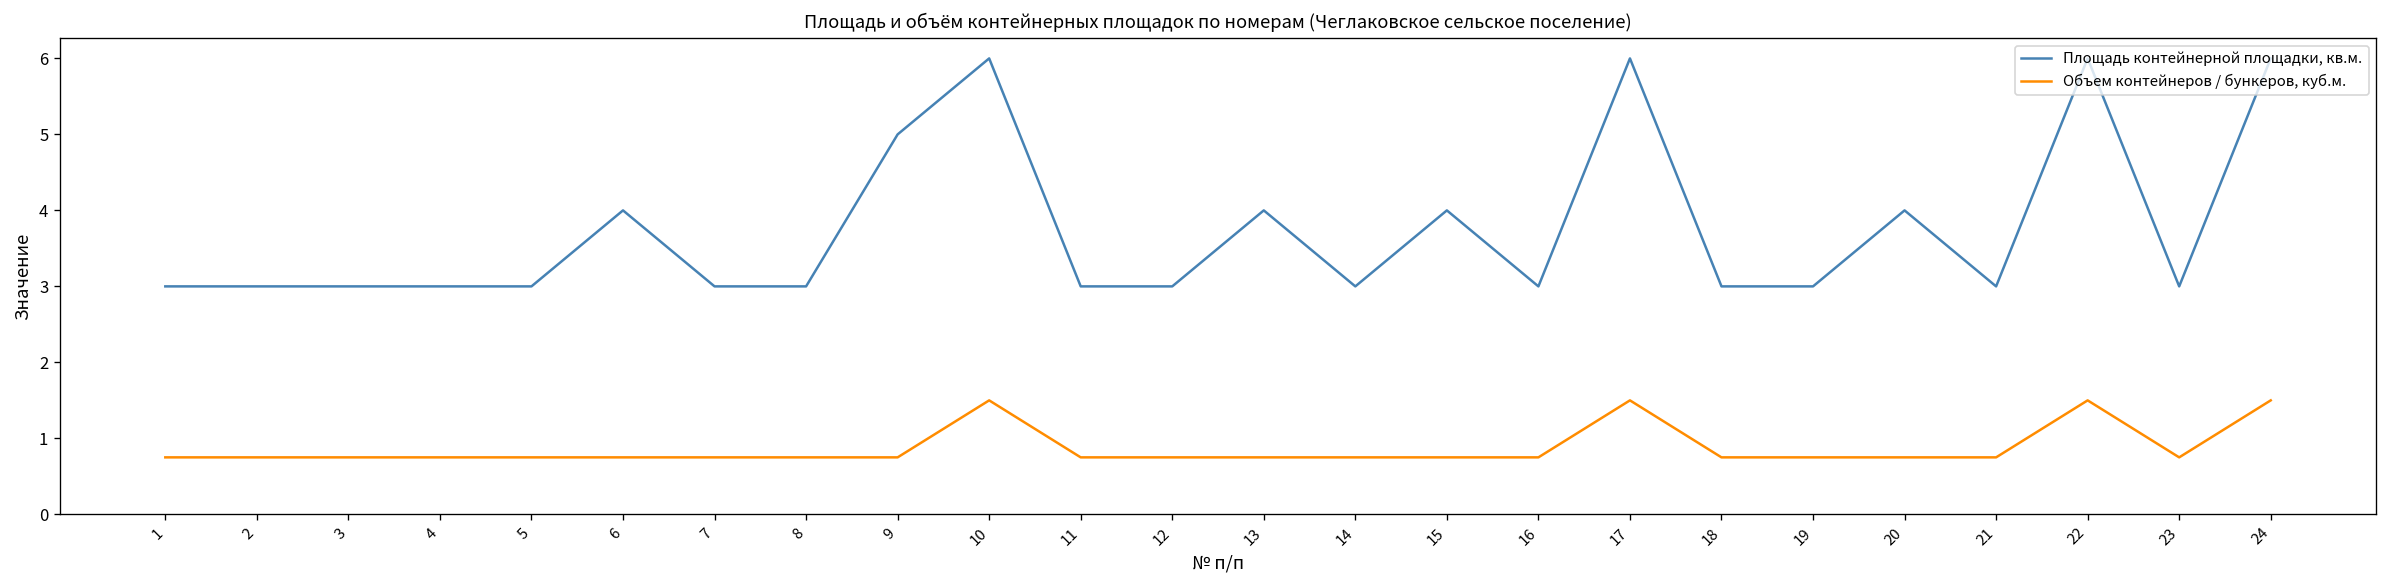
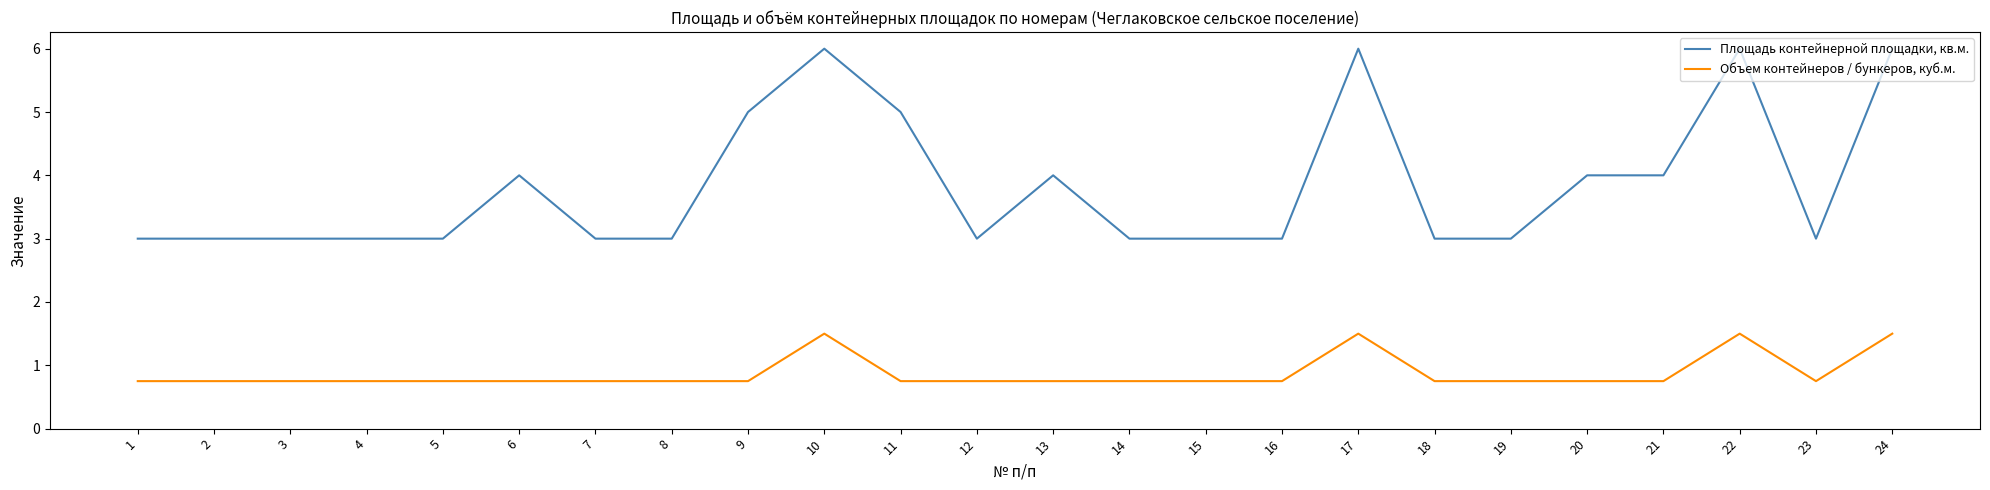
  {
    "Площадь контейнерной площадки, кв.м.": {
      "1": 3,
      "2": 3,
      "3": 3,
      "4": 3,
      "5": 3,
      "6": 4,
      "7": 3,
      "8": 3,
      "9": 5,
      "10": 6,
-     "11": 3,
+     "11": 5,
      "12": 3,
      "13": 4,
      "14": 3,
-     "15": 4,
+     "15": 3,
      "16": 3,
      "17": 6,
      "18": 3,
      "19": 3,
      "20": 4,
-     "21": 3,
+     "21": 4,
      "23": 3
    },
    "Объем контейнеров / бункеров, куб.м.": {
      "1": 0.8,
      "2": 0.8,
      "3": 0.8,
      "4": 0.8,
      "5": 0.8,
      "6": 0.8,
      "7": 0.8,
      "8": 0.8,
      "9": 0.8,
      "10": 1.5,
      "11": 0.8,
      "12": 0.8,
      "13": 0.8,
      "14": 0.8,
      "15": 0.8,
      "16": 0.8,
      "17": 1.5,
      "18": 0.8,
      "19": 0.8,
      "20": 0.8,
      "21": 0.8,
      "22": 1.5,
      "23": 0.8,
      "24": 1.5
    }
  }
